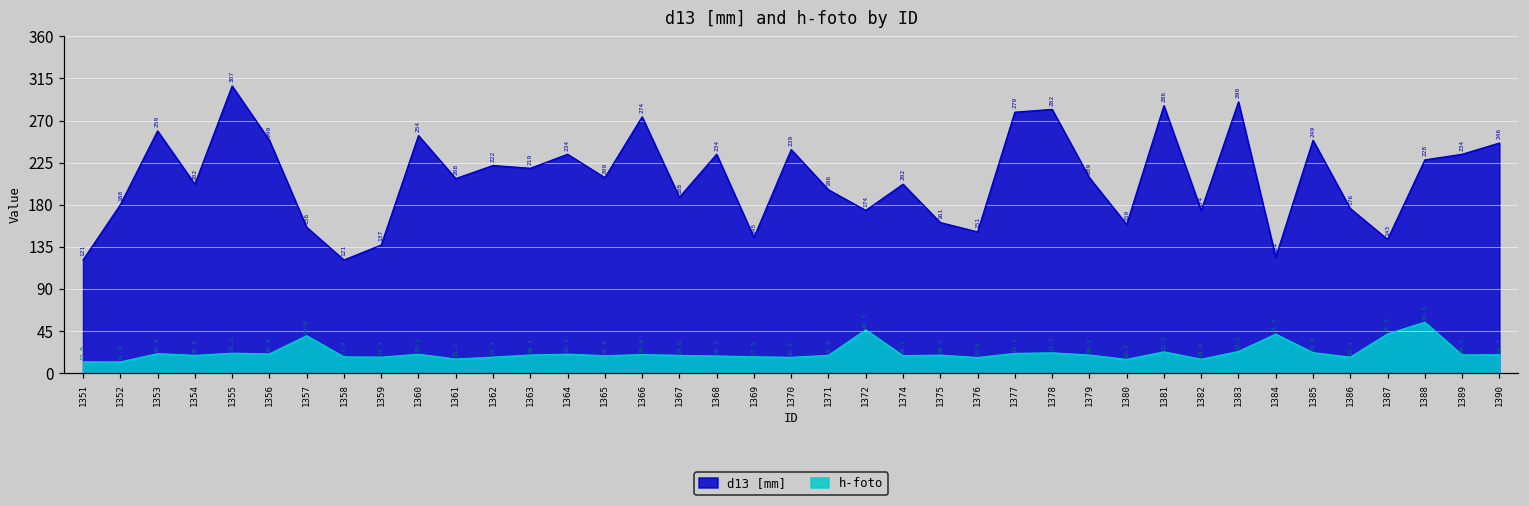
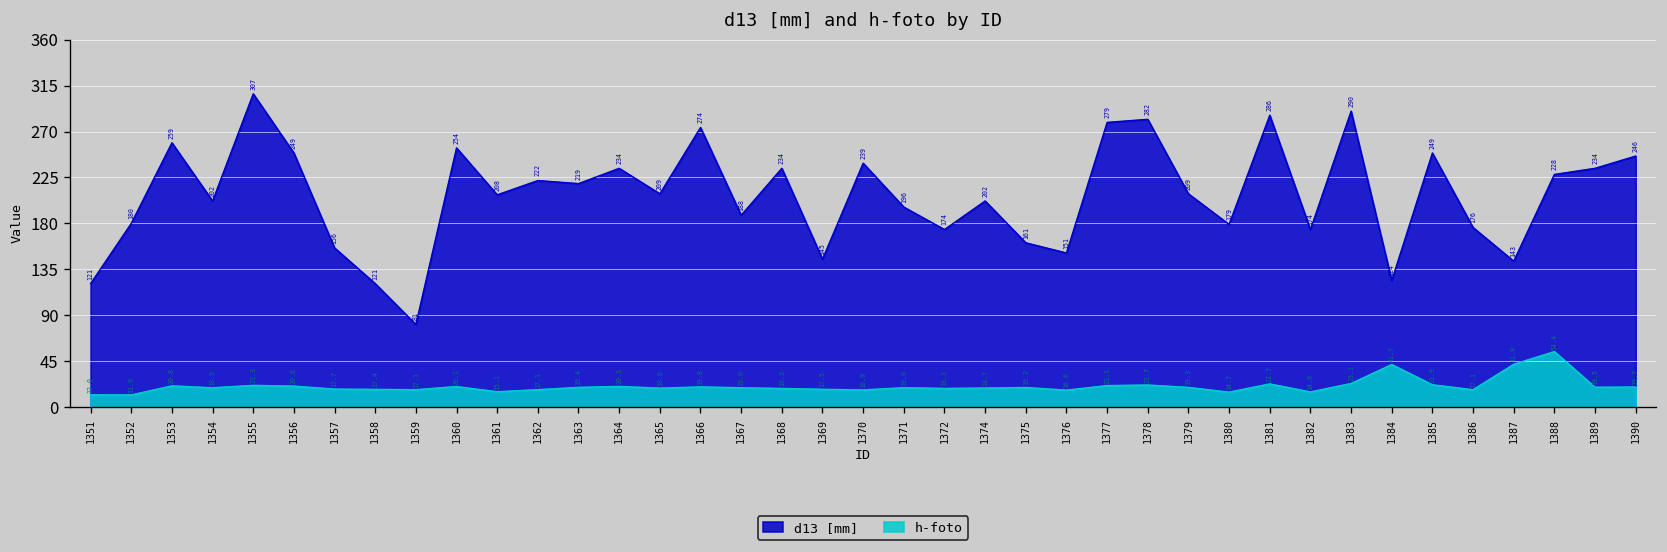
  {
    "d13 [mm]": {
      "1351": 121,
      "1352": 180,
      "1353": 259,
      "1354": 202,
      "1355": 307,
      "1356": 249,
      "1357": 156,
      "1358": 121,
-     "1359": 137,
+     "1359": 81,
      "1360": 254,
      "1361": 208,
      "1362": 222,
      "1363": 219,
      "1364": 234,
      "1365": 209,
      "1366": 274,
      "1367": 188,
      "1368": 234,
      "1369": 145,
      "1370": 239,
      "1371": 196,
      "1372": 174,
      "1374": 202,
      "1375": 161,
      "1376": 151,
      "1377": 279,
      "1378": 282,
      "1379": 209,
-     "1380": 159,
+     "1380": 179,
      "1381": 286,
      "1382": 174,
      "1383": 290,
      "1384": 124,
      "1385": 249,
      "1386": 176,
      "1387": 143,
      "1388": 228,
      "1389": 234,
      "1390": 246
    },
    "h-foto": {
      "1351": 12.0,
      "1352": 11.9,
      "1353": 20.8,
      "1354": 18.9,
      "1355": 21.3,
      "1356": 20.6,
-     "1357": 40.0,
+     "1357": 17.7,
      "1358": 17.4,
      "1359": 17.1,
      "1360": 20.1,
      "1361": 15.1,
      "1362": 17.1,
      "1363": 19.4,
      "1364": 20.3,
      "1365": 18.6,
      "1366": 19.8,
      "1367": 19.0,
      "1368": 18.3,
      "1369": 17.5,
      "1370": 16.9,
      "1371": 19.0,
-     "1372": 46.3,
+     "1372": 18.3,
      "1374": 18.7,
      "1375": 19.2,
      "1376": 16.6,
      "1377": 21.1,
      "1378": 21.7,
      "1379": 19.3,
      "1380": 14.7,
      "1381": 22.7,
      "1382": 14.9,
      "1383": 23.1,
      "1384": 41.7,
      "1385": 21.9,
      "1386": 17.1,
      "1387": 41.9,
      "1388": 54.4,
      "1389": 19.5,
      "1390": 19.7
    }
  }
